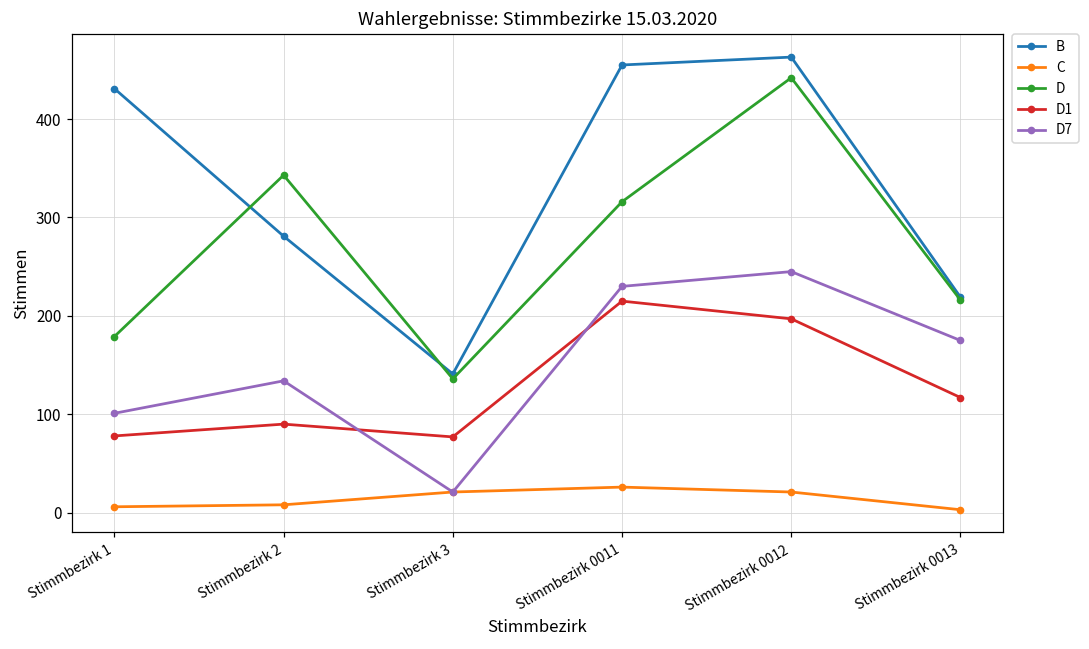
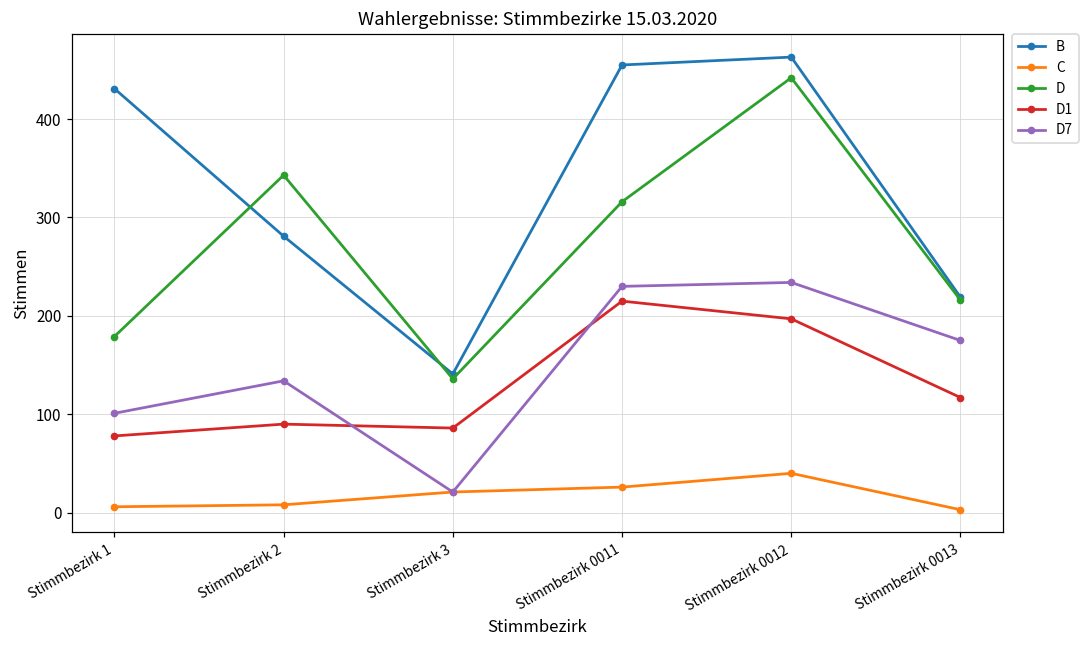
  {
    "B": {
      "Stimmbezirk 1": 430,
      "Stimmbezirk 2": 280,
      "Stimmbezirk 3": 140,
      "Stimmbezirk 0011": 460,
      "Stimmbezirk 0012": 460,
      "Stimmbezirk 0013": 220
    },
    "C": {
      "Stimmbezirk 1": 10,
      "Stimmbezirk 2": 10,
      "Stimmbezirk 0011": 30,
-     "Stimmbezirk 0012": 20,
+     "Stimmbezirk 0012": 40,
      "Stimmbezirk 0013": 0
    },
    "D": {
      "Stimmbezirk 1": 180,
      "Stimmbezirk 2": 340,
      "Stimmbezirk 3": 140,
      "Stimmbezirk 0011": 320,
      "Stimmbezirk 0012": 440,
      "Stimmbezirk 0013": 220
    },
    "D1": {
      "Stimmbezirk 1": 80,
      "Stimmbezirk 2": 90,
-     "Stimmbezirk 3": 80,
+     "Stimmbezirk 3": 90,
      "Stimmbezirk 0011": 220,
      "Stimmbezirk 0012": 200,
      "Stimmbezirk 0013": 120
    },
    "D7": {
      "Stimmbezirk 1": 100,
      "Stimmbezirk 2": 130,
      "Stimmbezirk 0011": 230,
-     "Stimmbezirk 0012": 250,
+     "Stimmbezirk 0012": 230,
      "Stimmbezirk 0013": 180
    }
  }
